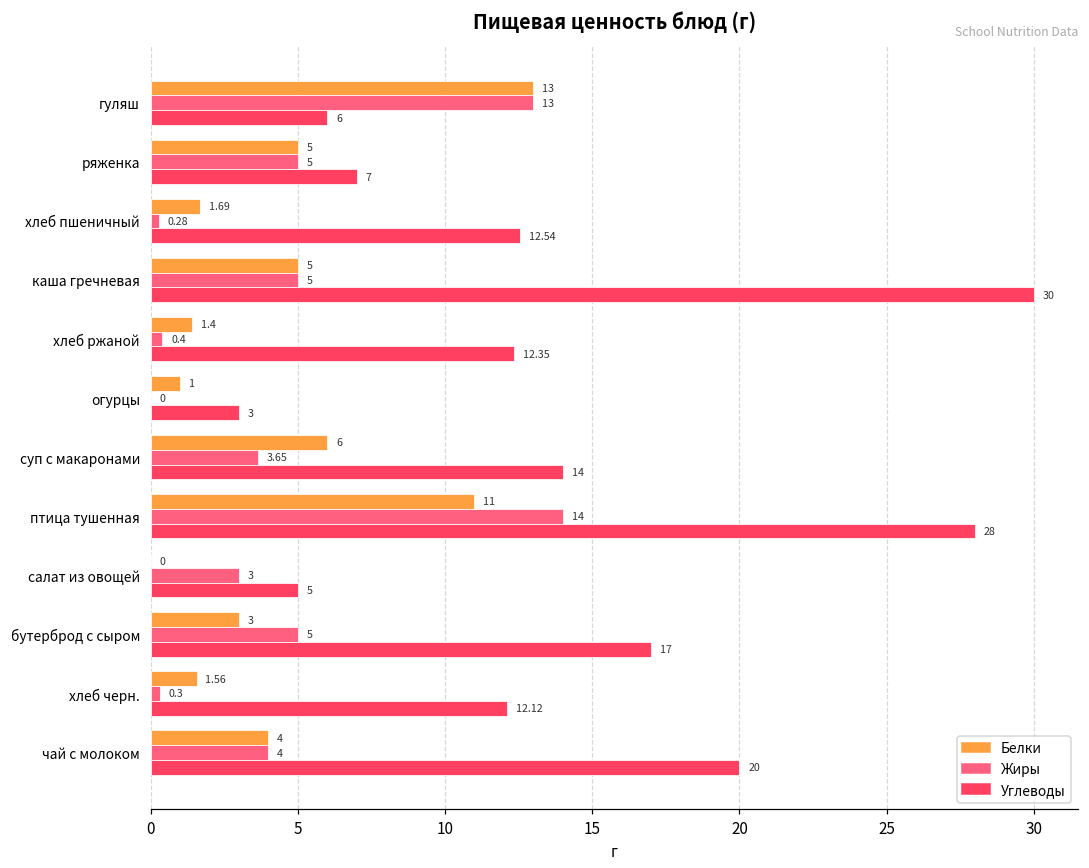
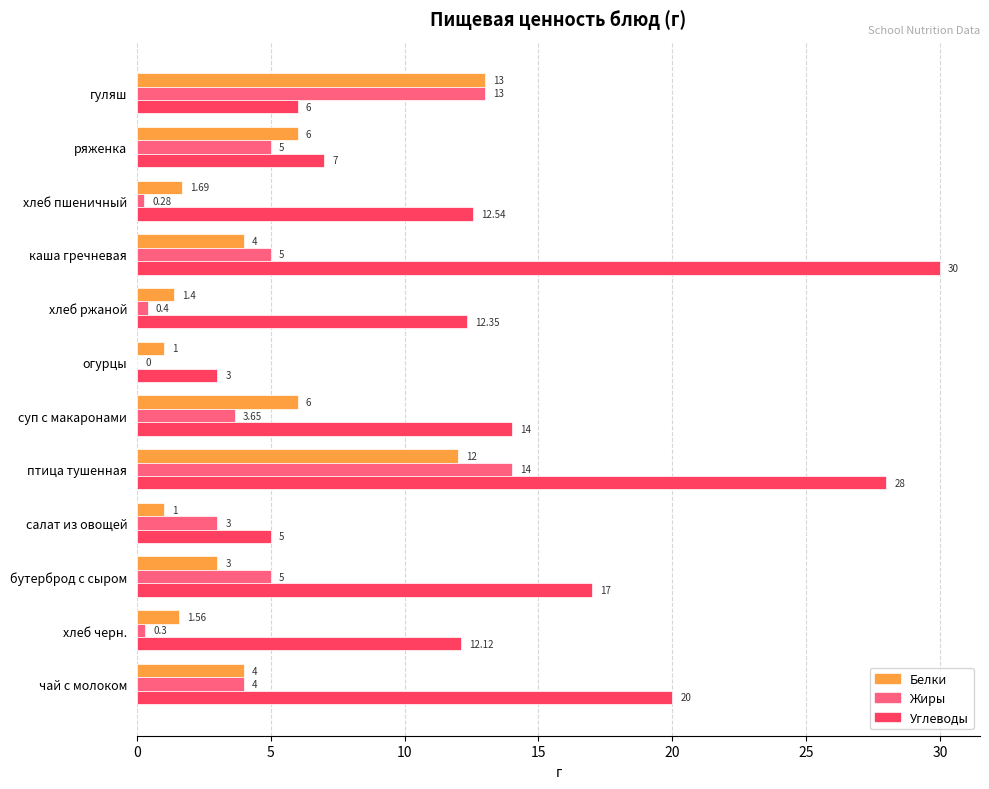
  {
    "Белки": {
      "гуляш": 13,
-     "ряженка": 5,
+     "ряженка": 6,
      "хлеб пшеничный": 1.69,
-     "каша гречневая": 5,
+     "каша гречневая": 4,
      "хлеб ржаной": 1.4,
      "огурцы": 1,
      "суп с макаронами": 6,
-     "птица тушенная": 11,
-     "салат из овощей": 0,
+     "птица тушенная": 12,
+     "салат из овощей": 1,
      "бутерброд с сыром": 3,
      "хлеб черн.": 1.56,
      "чай с молоком": 4
    }
  }
